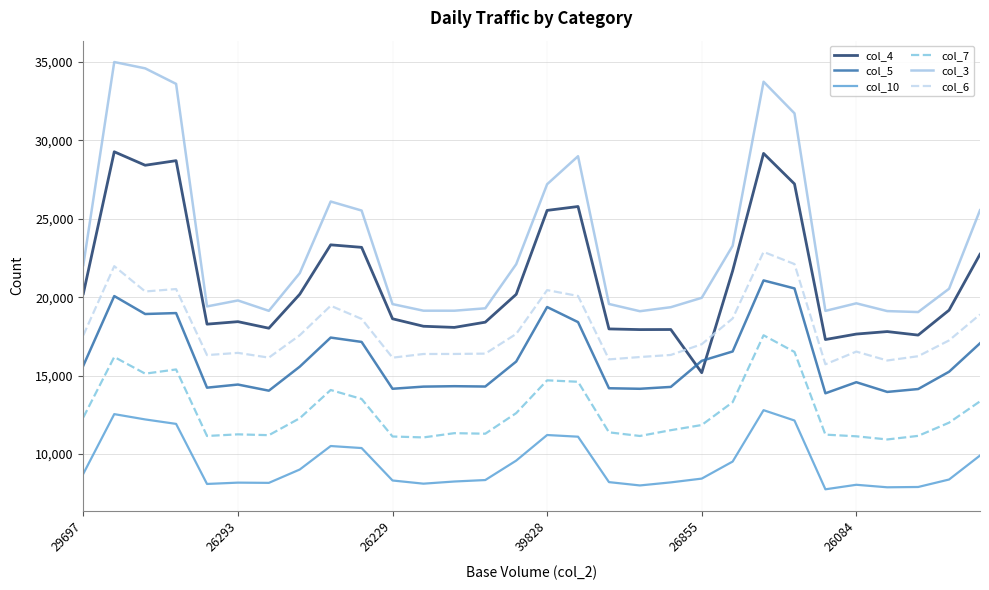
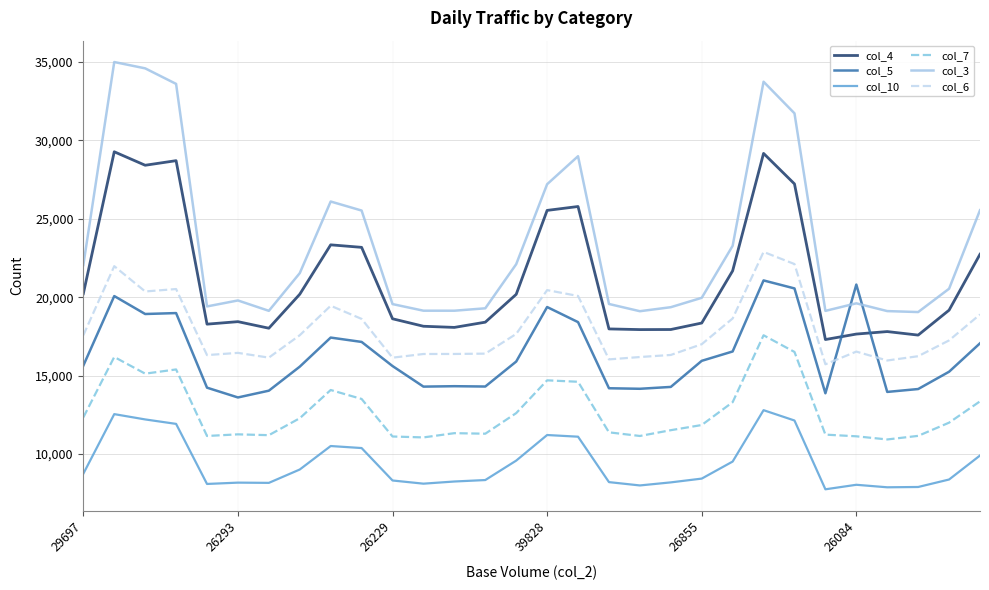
  {
    "col_4": {
      "29697": "20,200",
      "26293": "18,400",
      "26229": "18,600",
      "39828": "25,500",
-     "26855": "15,200",
+     "26855": "18,400",
      "26084": "17,700"
    },
    "col_5": {
      "29697": "15,600",
-     "26293": "14,400",
-     "26229": "14,200",
+     "26293": "13,600",
+     "26229": "15,600",
      "39828": "19,400",
      "26855": "15,900",
-     "26084": "14,600"
+     "26084": "20,800"
    }
  }
